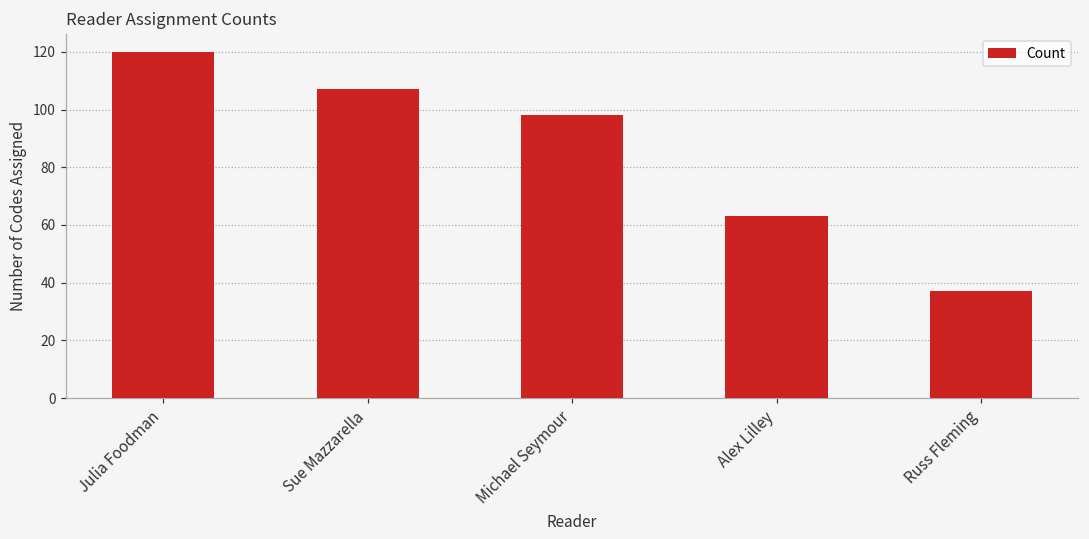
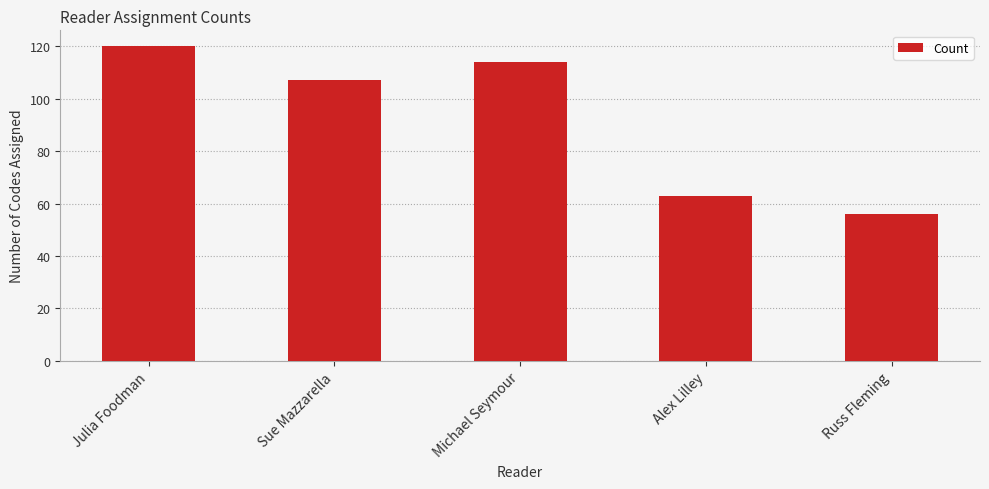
  {
    "Julia Foodman": 120,
    "Sue Mazzarella": 107,
-   "Michael Seymour": 98,
+   "Michael Seymour": 114,
    "Alex Lilley": 63,
-   "Russ Fleming": 37
+   "Russ Fleming": 56
  }
